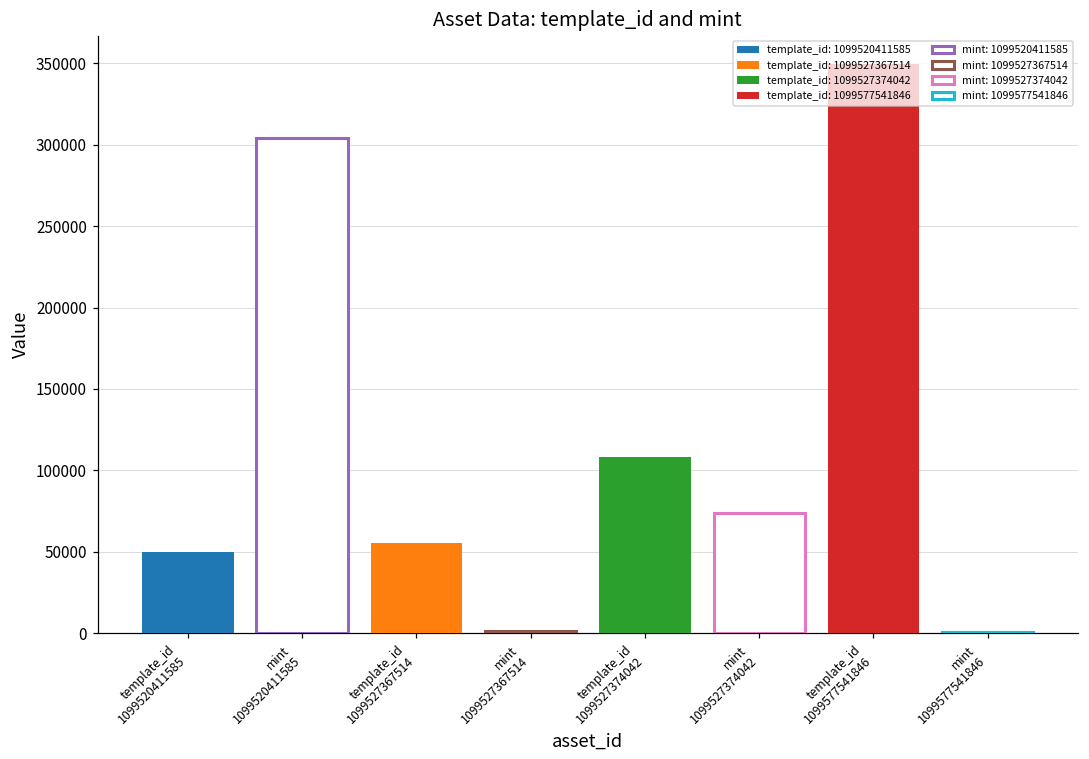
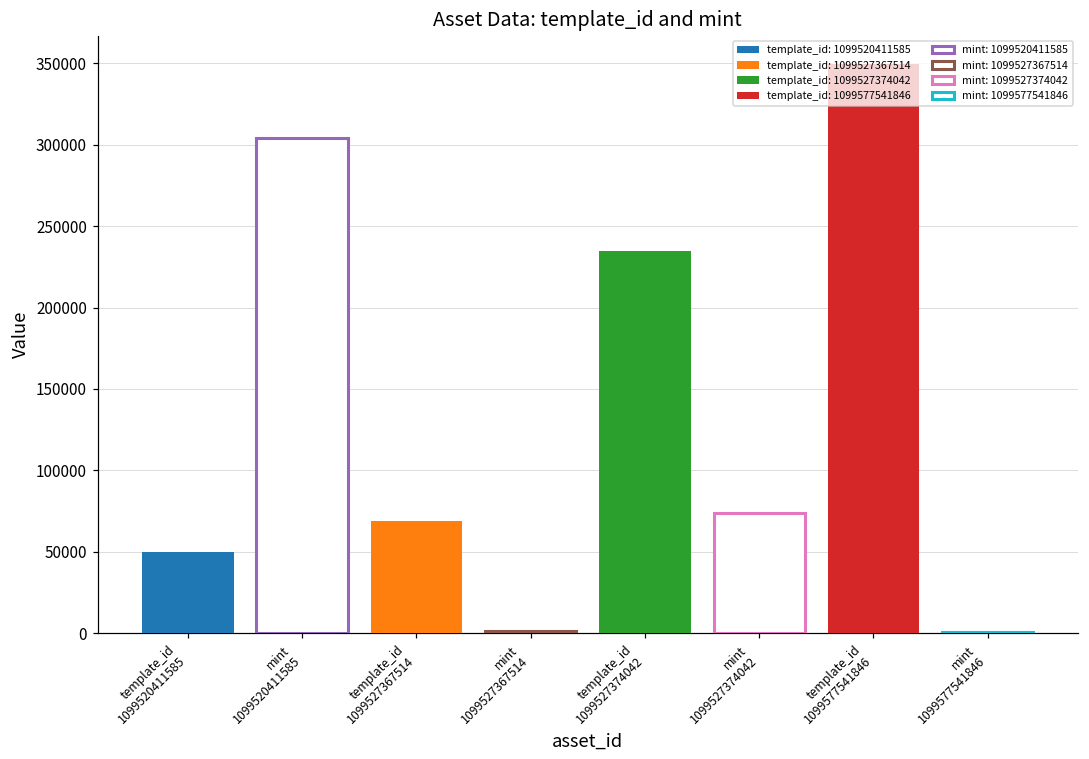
  {
    "template_id 1099520411585": 50000,
    "mint 1099520411585": 304000,
-   "template_id 1099527367514": 55000,
-   "template_id 1099527374042": 108000,
+   "template_id 1099527367514": 69000,
+   "template_id 1099527374042": 235000,
    "mint 1099527374042": 74000
  }
